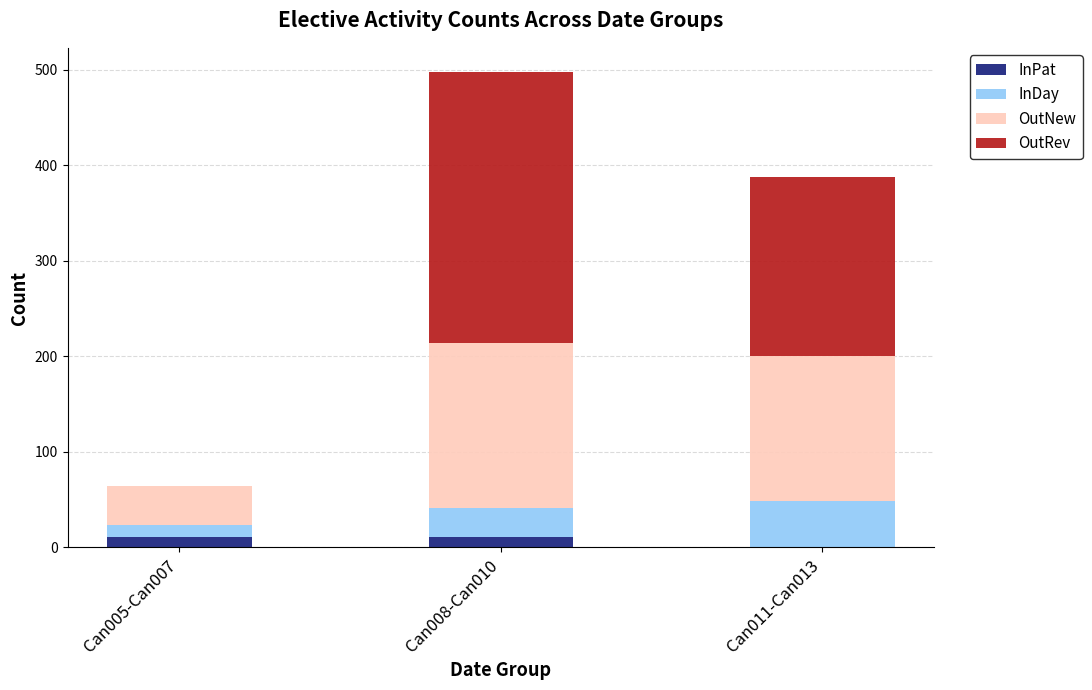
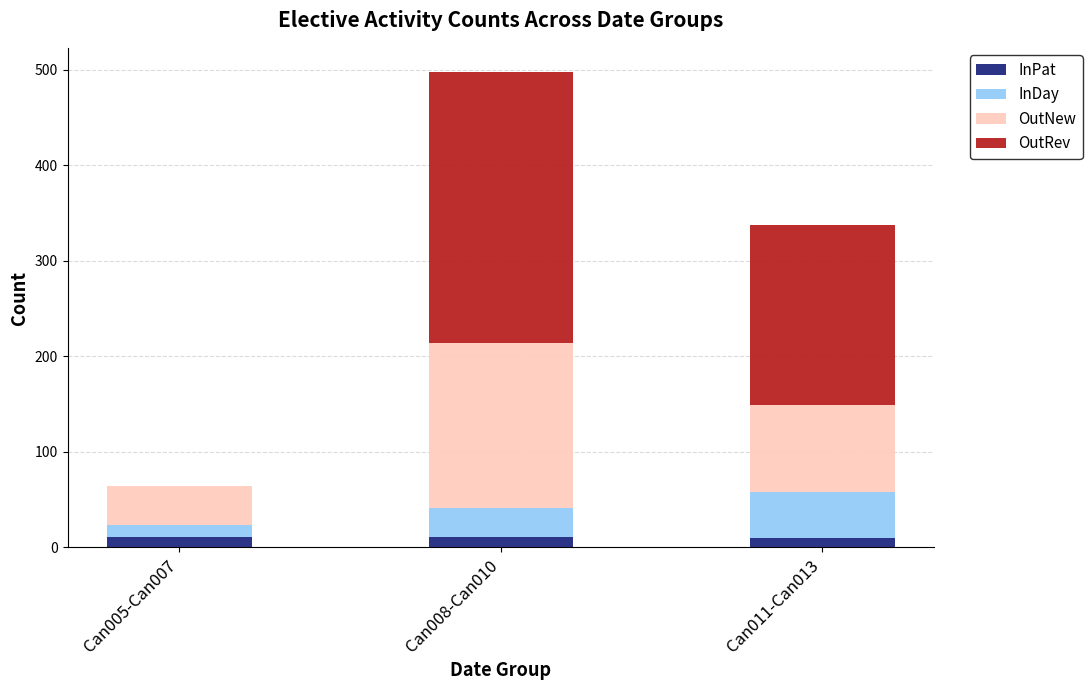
  {
    "InPat": {
      "Can005-Can007": 10,
      "Can008-Can010": 10,
-     "Can011-Can013": 0
+     "Can011-Can013": 10
    },
    "InDay": {
      "Can005-Can007": 10,
      "Can008-Can010": 30,
      "Can011-Can013": 50
    },
    "OutNew": {
      "Can005-Can007": 40,
      "Can008-Can010": 170,
-     "Can011-Can013": 150
+     "Can011-Can013": 90
    },
    "OutRev": {
      "Can005-Can007": 0,
      "Can008-Can010": 280,
      "Can011-Can013": 190
    }
  }
